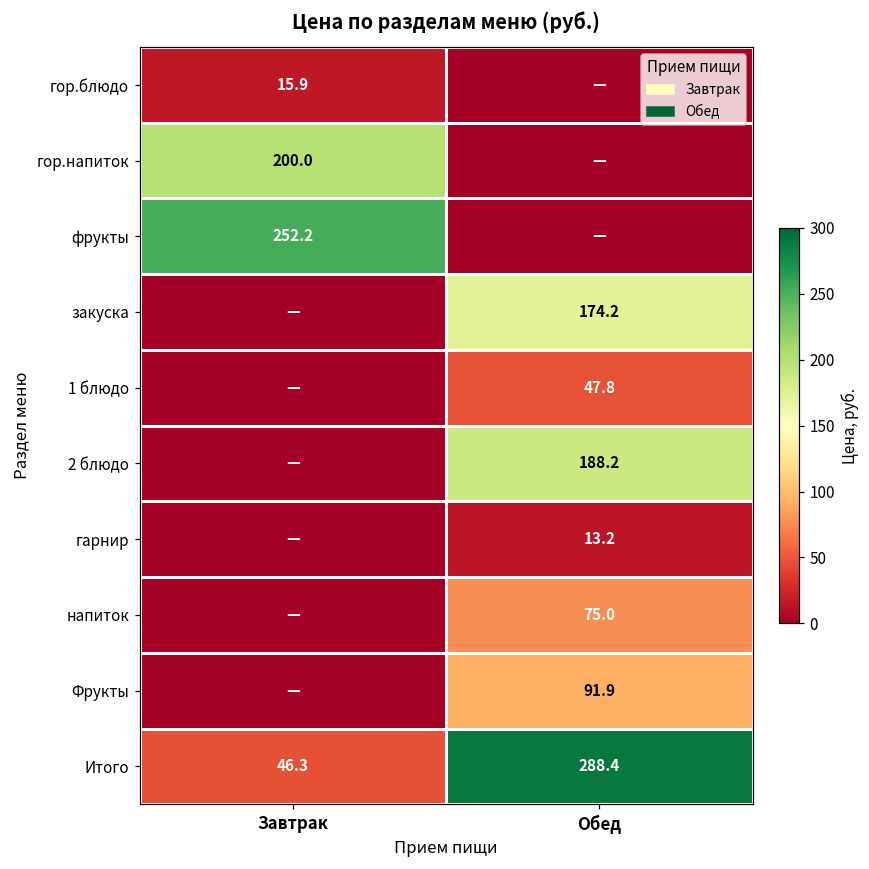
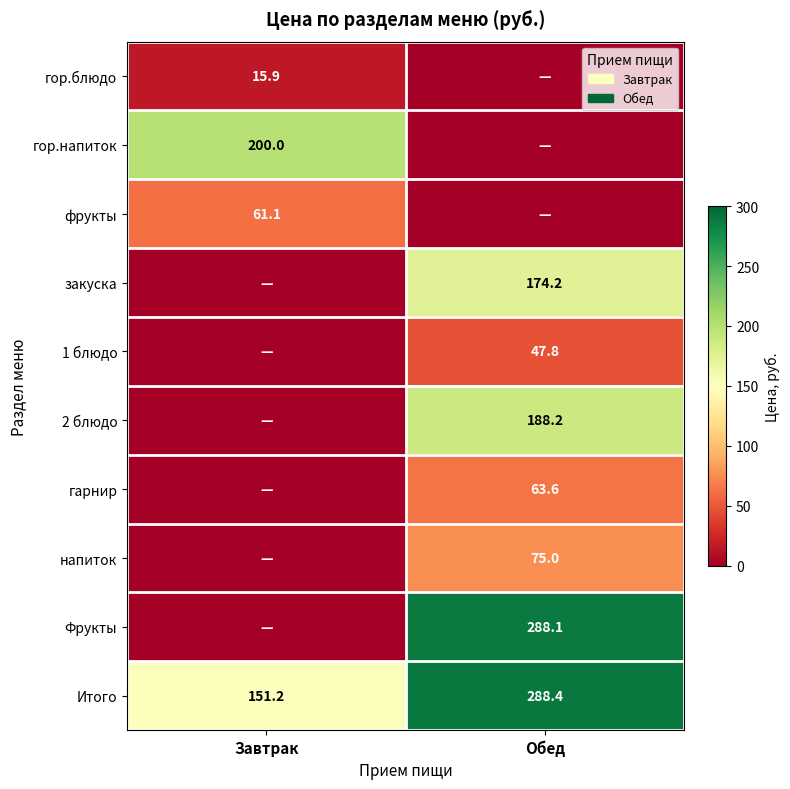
  {
    "гор.блюдо": {
      "Завтрак": 15.9
    },
    "гор.напиток": {
      "Завтрак": 200.0
    },
    "фрукты": {
-     "Завтрак": 252.2
+     "Завтрак": 61.1
    },
    "закуска": {
      "Обед": 174.2
    },
    "1 блюдо": {
      "Обед": 47.8
    },
    "2 блюдо": {
      "Обед": 188.2
    },
    "гарнир": {
-     "Обед": 13.2
+     "Обед": 63.6
    },
    "напиток": {
      "Обед": 75.0
    },
    "Фрукты": {
-     "Обед": 91.9
+     "Обед": 288.1
    },
    "Итого": {
-     "Завтрак": 46.3,
+     "Завтрак": 151.2,
      "Обед": 288.4
    }
  }
